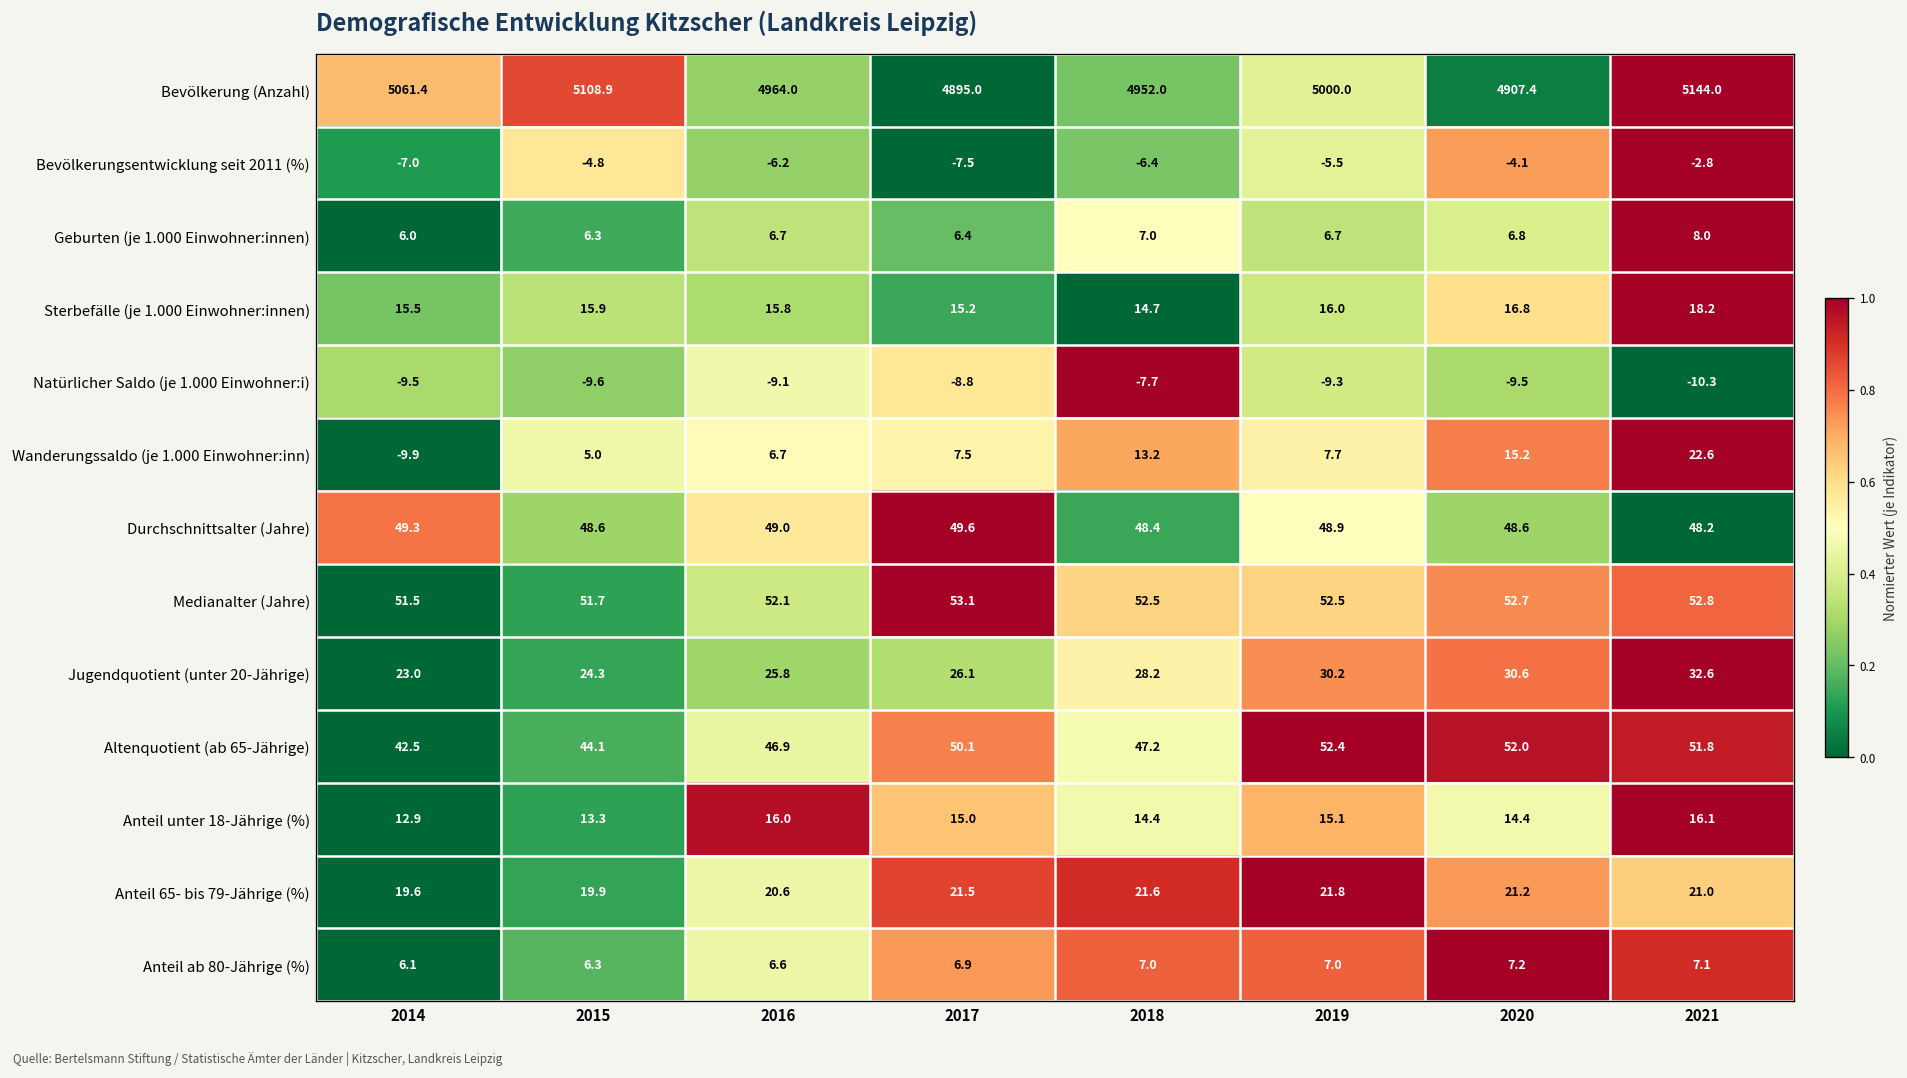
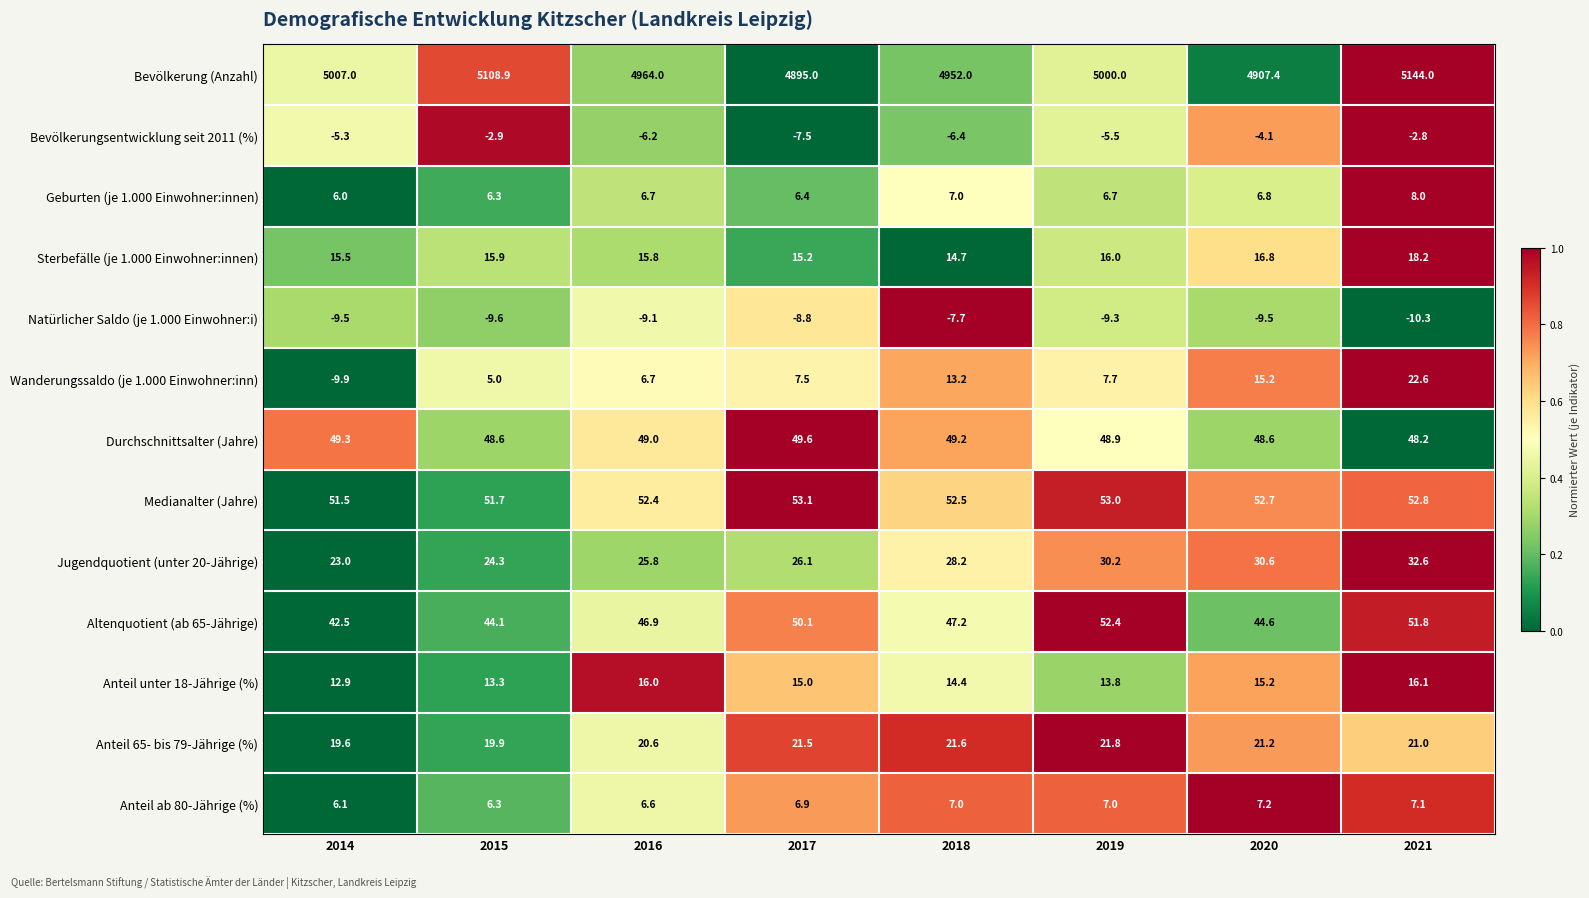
  {
    "Bevölkerung (Anzahl)": {
-     "2014": 5061.4,
+     "2014": 5007.0,
      "2015": 5108.9,
      "2016": 4964.0,
      "2017": 4895.0,
      "2018": 4952.0,
      "2019": 5000.0,
      "2020": 4907.4,
      "2021": 5144.0
    },
    "Bevölkerungsentwicklung seit 2011 (%)": {
-     "2014": -7.0,
-     "2015": -4.8,
+     "2014": -5.3,
+     "2015": -2.9,
      "2016": -6.2,
      "2017": -7.5,
      "2018": -6.4,
      "2019": -5.5,
      "2020": -4.1,
      "2021": -2.8
    },
    "Geburten (je 1.000 Einwohner:innen)": {
      "2014": 6.0,
      "2015": 6.3,
      "2016": 6.7,
      "2017": 6.4,
      "2018": 7.0,
      "2019": 6.7,
      "2020": 6.8,
      "2021": 8.0
    },
    "Sterbefälle (je 1.000 Einwohner:innen)": {
      "2014": 15.5,
      "2015": 15.9,
      "2016": 15.8,
      "2017": 15.2,
      "2018": 14.7,
      "2019": 16.0,
      "2020": 16.8,
      "2021": 18.2
    },
    "Natürlicher Saldo (je 1.000 Einwohner:i)": {
      "2014": -9.5,
      "2015": -9.6,
      "2016": -9.1,
      "2017": -8.8,
      "2018": -7.7,
      "2019": -9.3,
      "2020": -9.5,
      "2021": -10.3
    },
    "Wanderungssaldo (je 1.000 Einwohner:inn)": {
      "2014": -9.9,
      "2015": 5.0,
      "2016": 6.7,
      "2017": 7.5,
      "2018": 13.2,
      "2019": 7.7,
      "2020": 15.2,
      "2021": 22.6
    },
    "Durchschnittsalter (Jahre)": {
      "2014": 49.3,
      "2015": 48.6,
      "2016": 49.0,
      "2017": 49.6,
-     "2018": 48.4,
+     "2018": 49.2,
      "2019": 48.9,
      "2020": 48.6,
      "2021": 48.2
    },
    "Medianalter (Jahre)": {
      "2014": 51.5,
      "2015": 51.7,
-     "2016": 52.1,
+     "2016": 52.4,
      "2017": 53.1,
      "2018": 52.5,
-     "2019": 52.5,
+     "2019": 53.0,
      "2020": 52.7,
      "2021": 52.8
    },
    "Jugendquotient (unter 20-Jährige)": {
      "2014": 23.0,
      "2015": 24.3,
      "2016": 25.8,
      "2017": 26.1,
      "2018": 28.2,
      "2019": 30.2,
      "2020": 30.6,
      "2021": 32.6
    },
    "Altenquotient (ab 65-Jährige)": {
      "2014": 42.5,
      "2015": 44.1,
      "2016": 46.9,
      "2017": 50.1,
      "2018": 47.2,
      "2019": 52.4,
-     "2020": 52.0,
+     "2020": 44.6,
      "2021": 51.8
    },
    "Anteil unter 18-Jährige (%)": {
      "2014": 12.9,
      "2015": 13.3,
      "2016": 16.0,
      "2017": 15.0,
      "2018": 14.4,
-     "2019": 15.1,
-     "2020": 14.4,
+     "2019": 13.8,
+     "2020": 15.2,
      "2021": 16.1
    },
    "Anteil 65- bis 79-Jährige (%)": {
      "2014": 19.6,
      "2015": 19.9,
      "2016": 20.6,
      "2017": 21.5,
      "2018": 21.6,
      "2019": 21.8,
      "2020": 21.2,
      "2021": 21.0
    },
    "Anteil ab 80-Jährige (%)": {
      "2014": 6.1,
      "2015": 6.3,
      "2016": 6.6,
      "2017": 6.9,
      "2018": 7.0,
      "2019": 7.0,
      "2020": 7.2,
      "2021": 7.1
    }
  }
